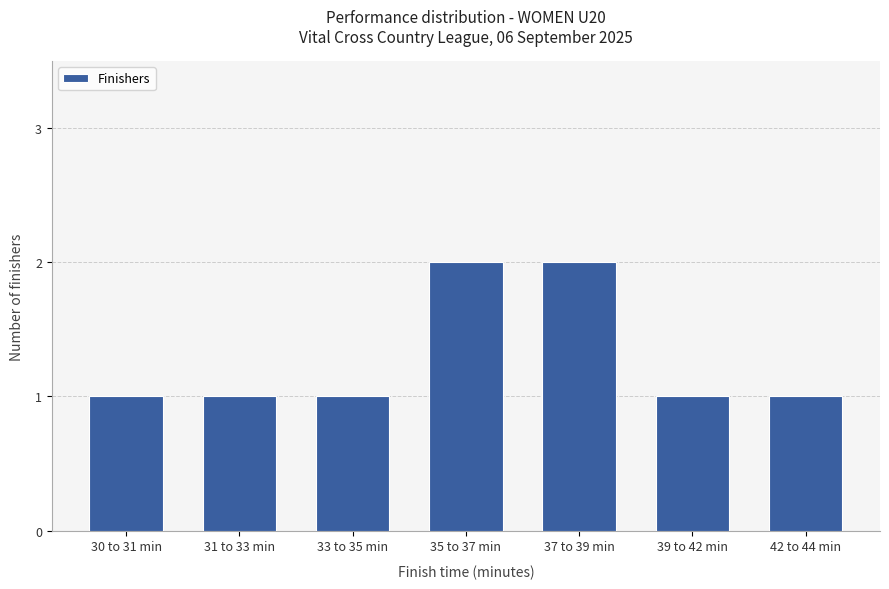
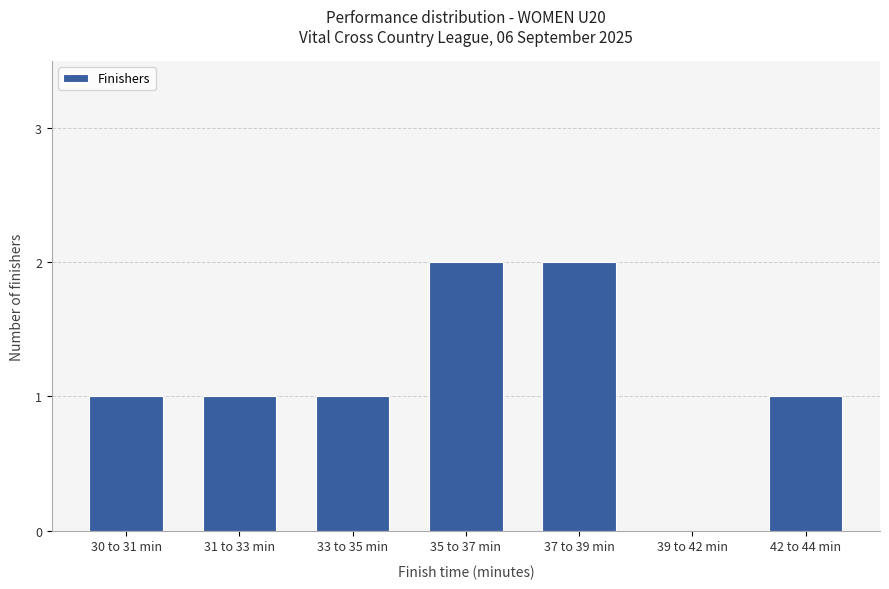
  {
    "30 to 31 min": 1,
    "31 to 33 min": 1,
    "33 to 35 min": 1,
    "35 to 37 min": 2,
    "37 to 39 min": 2,
-   "39 to 42 min": 1,
+   "39 to 42 min": 0,
    "42 to 44 min": 1
  }
